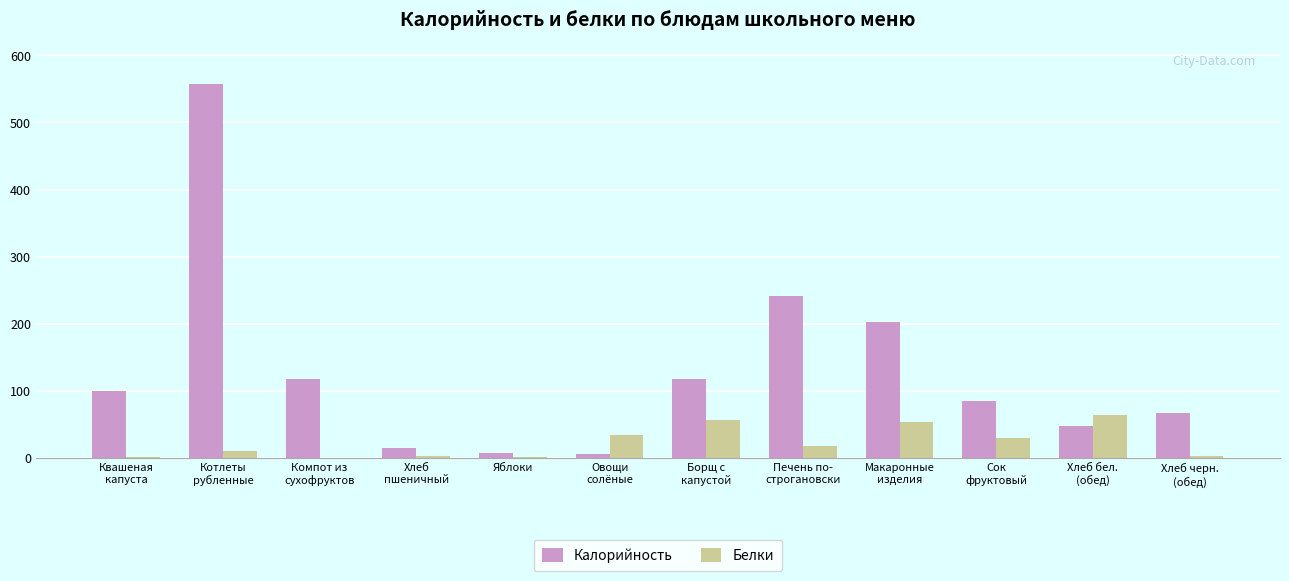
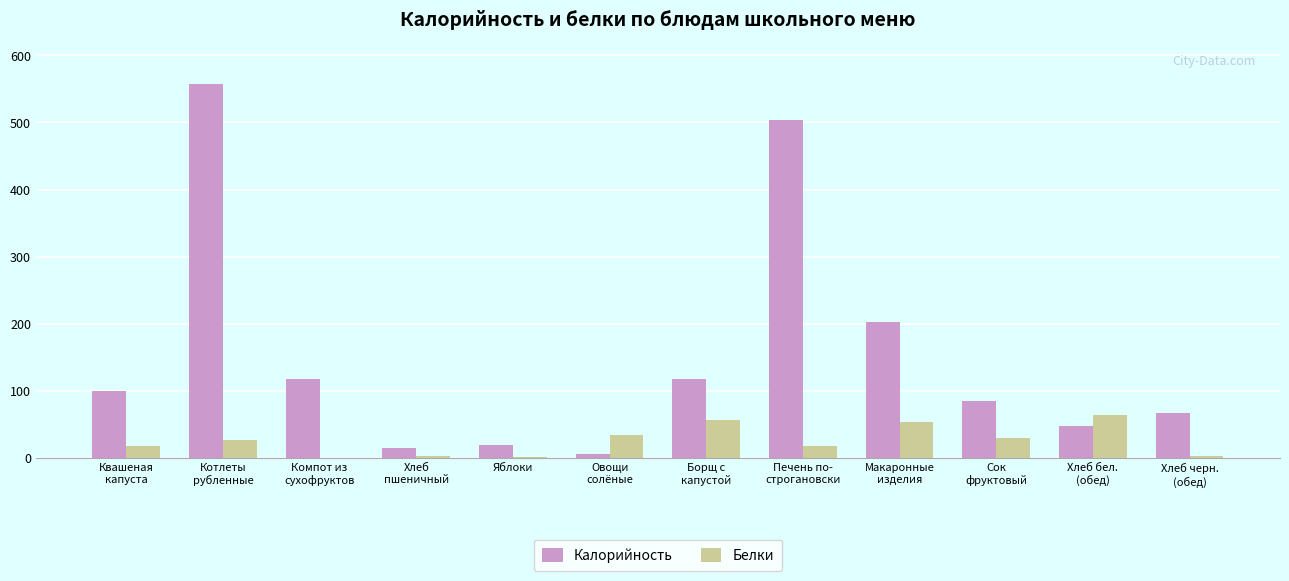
  {
    "Калорийность": {
      "Квашеная капуста": 100,
      "Котлеты рубленные": 560,
      "Компот из сухофруктов": 120,
      "Хлеб пшеничный": 10,
-     "Яблоки": 10,
+     "Яблоки": 20,
      "Овощи солёные": 10,
      "Борщ с капустой": 120,
-     "Печень по- строгановски": 240,
+     "Печень по- строгановски": 500,
      "Макаронные изделия": 200,
      "Сок фруктовый": 80,
      "Хлеб бел. (обед)": 50,
      "Хлеб черн. (обед)": 70
    },
    "Белки": {
-     "Квашеная капуста": 0,
-     "Котлеты рубленные": 10,
+     "Квашеная капуста": 20,
+     "Котлеты рубленные": 30,
      "Овощи солёные": 30,
      "Борщ с капустой": 60,
      "Печень по- строгановски": 20,
      "Макаронные изделия": 50,
      "Сок фруктовый": 30,
      "Хлеб бел. (обед)": 60
    }
  }
